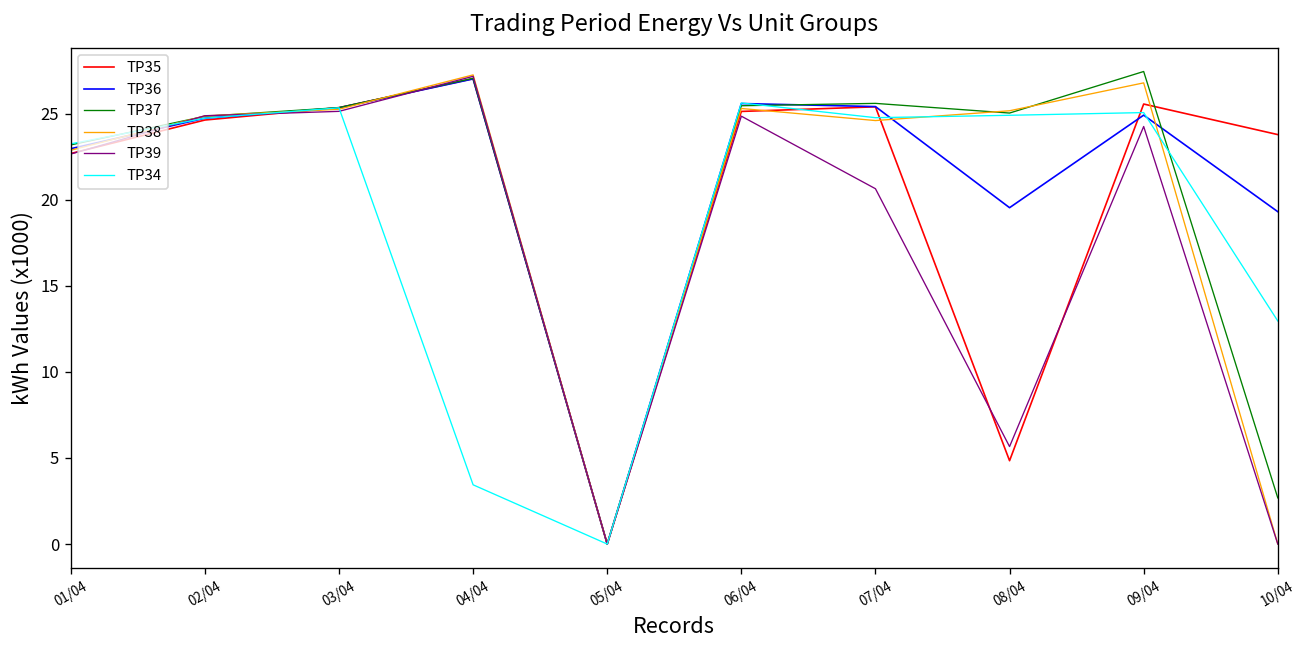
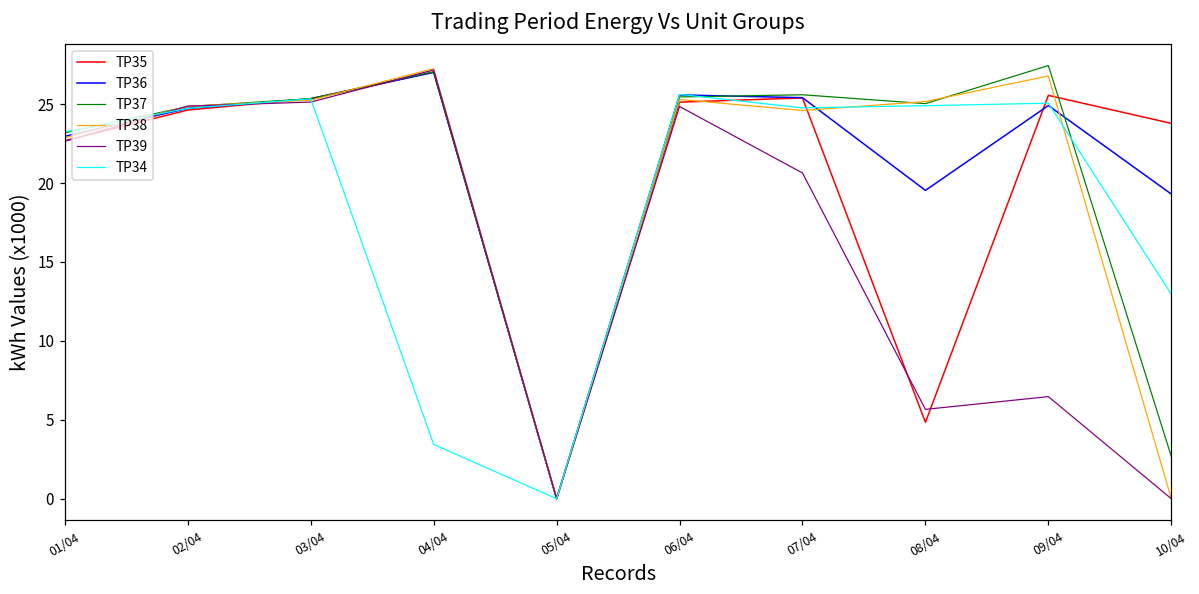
  {
    "TP35": {
      "08/04": 4.8,
      "09/04": 25.6,
      "10/04": 23.8
    },
    "TP36": {
      "08/04": 19.5,
      "10/04": 19.3
    },
    "TP37": {
      "07/04": 25.6,
      "09/04": 27.4,
      "10/04": 2.7
    },
    "TP38": {
      "09/04": 26.8
    },
    "TP39": {
      "06/04": 24.9,
      "07/04": 20.6,
      "08/04": 5.7,
-     "09/04": 24.3
+     "09/04": 6.5
    },
    "TP34": {
      "04/04": 3.4,
      "10/04": 13.0
    }
  }
